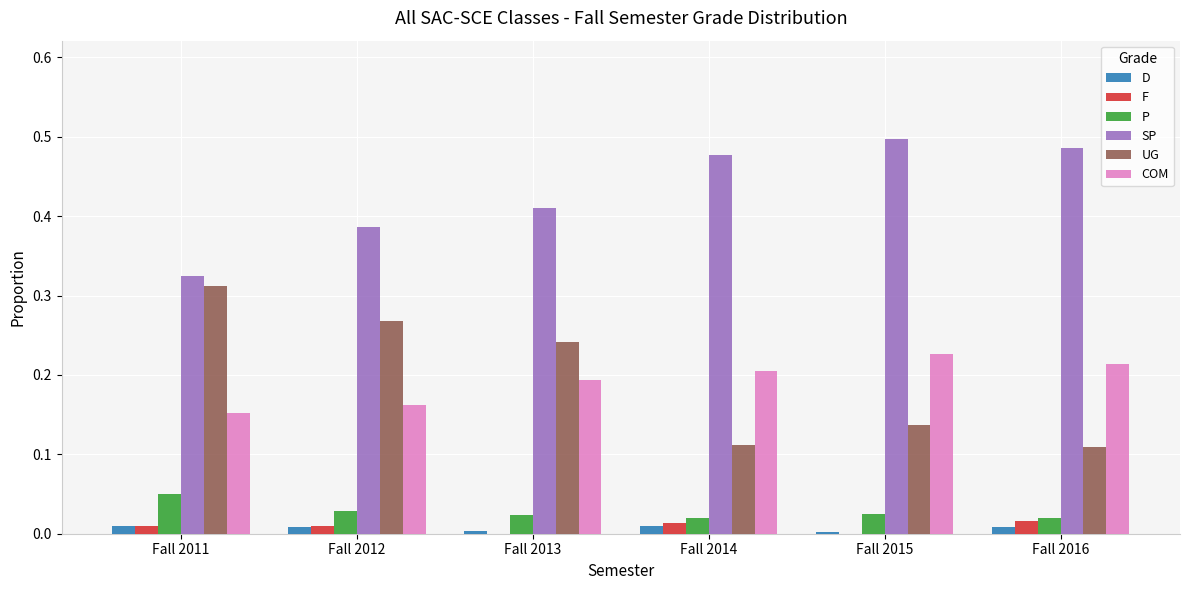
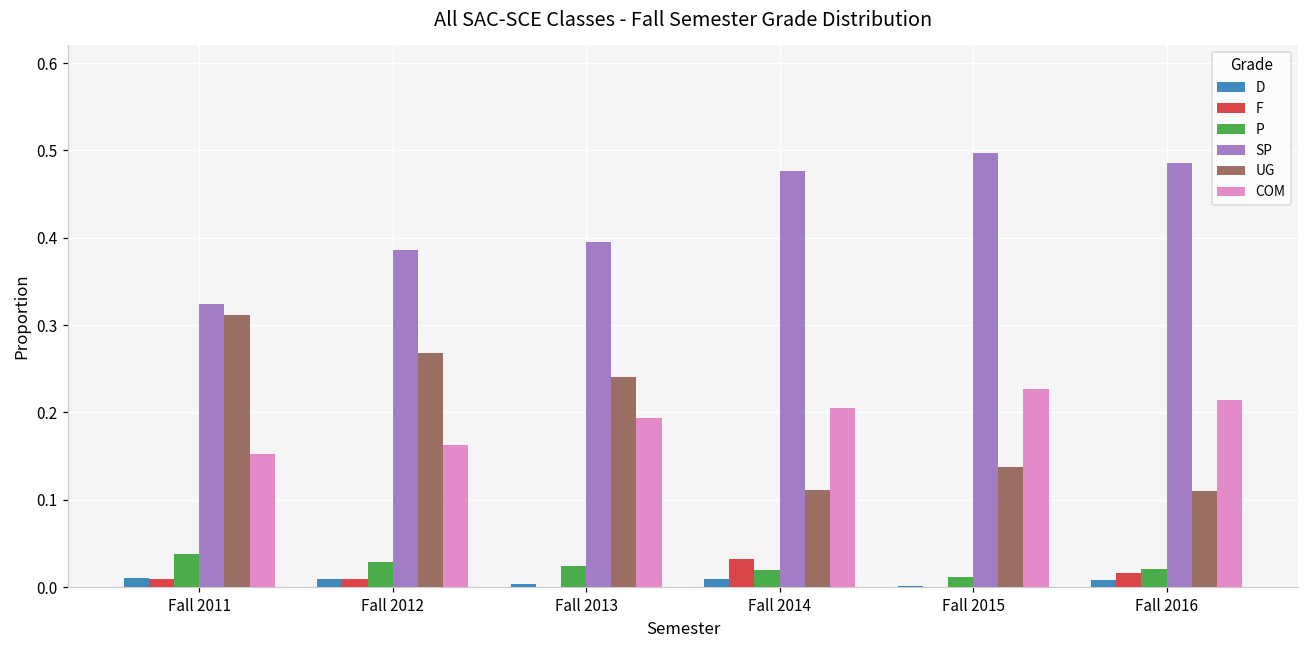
  {
    "D": {
      "Fall 2011": 0.01,
      "Fall 2012": 0.01,
      "Fall 2013": 0.00,
      "Fall 2014": 0.01,
      "Fall 2016": 0.01
    },
    "F": {
      "Fall 2011": 0.01,
      "Fall 2012": 0.01,
-     "Fall 2014": 0.01,
+     "Fall 2014": 0.03,
      "Fall 2015": 0.00,
      "Fall 2016": 0.02
    },
    "P": {
-     "Fall 2011": 0.05,
+     "Fall 2011": 0.04,
      "Fall 2012": 0.03,
      "Fall 2013": 0.02,
      "Fall 2014": 0.02,
-     "Fall 2015": 0.02,
+     "Fall 2015": 0.01,
      "Fall 2016": 0.02
    },
    "SP": {
      "Fall 2011": 0.32,
      "Fall 2012": 0.39,
-     "Fall 2013": 0.41,
+     "Fall 2013": 0.40,
      "Fall 2014": 0.48,
      "Fall 2015": 0.50,
      "Fall 2016": 0.49
    },
    "UG": {
      "Fall 2011": 0.31,
      "Fall 2012": 0.27,
      "Fall 2013": 0.24,
      "Fall 2014": 0.11,
      "Fall 2015": 0.14,
      "Fall 2016": 0.11
    },
    "COM": {
      "Fall 2011": 0.15,
      "Fall 2012": 0.16,
      "Fall 2013": 0.19,
      "Fall 2014": 0.21,
      "Fall 2015": 0.23,
      "Fall 2016": 0.21
    }
  }
